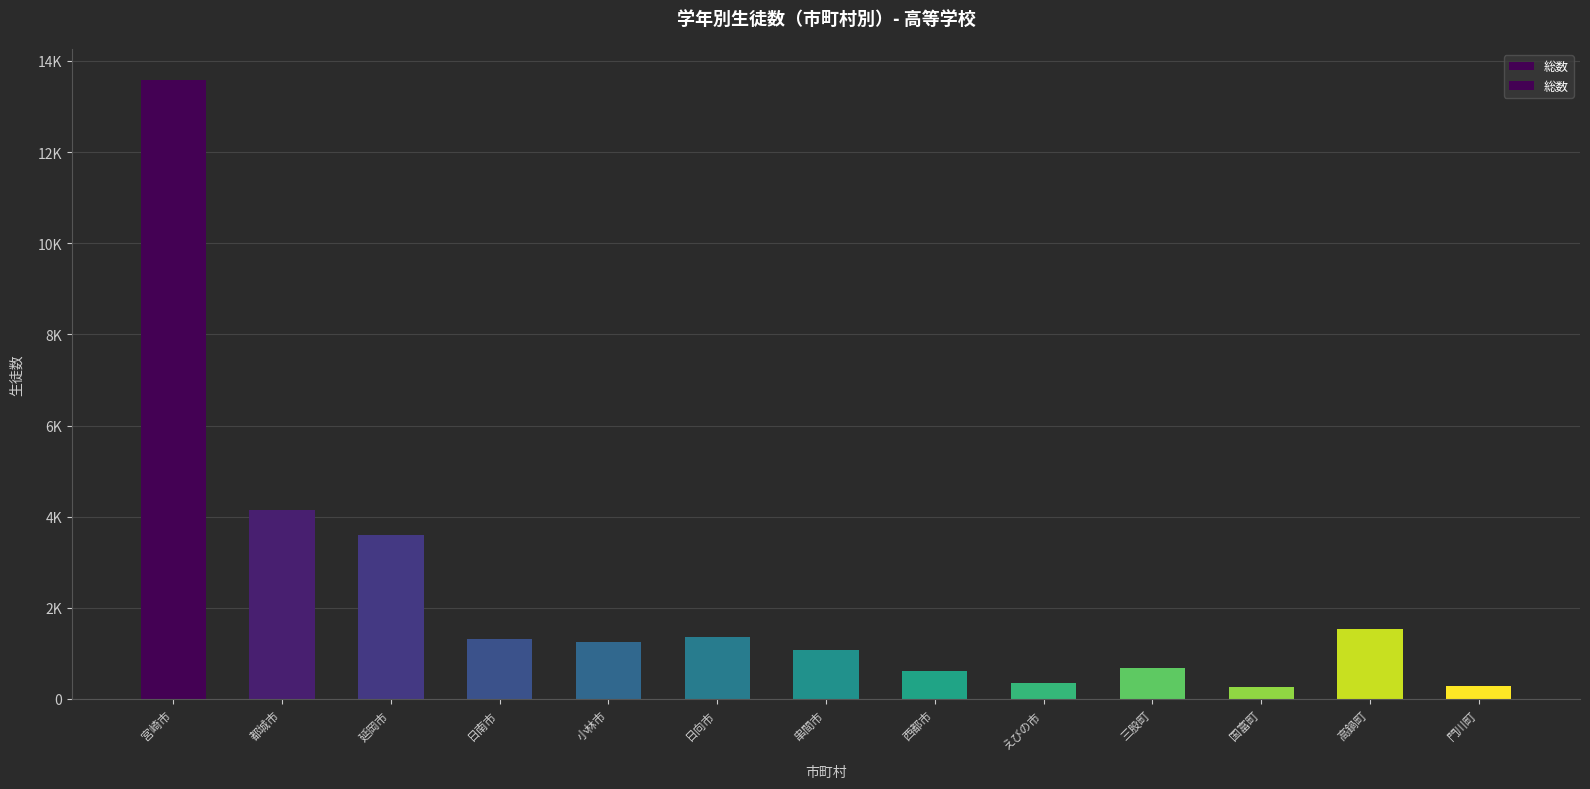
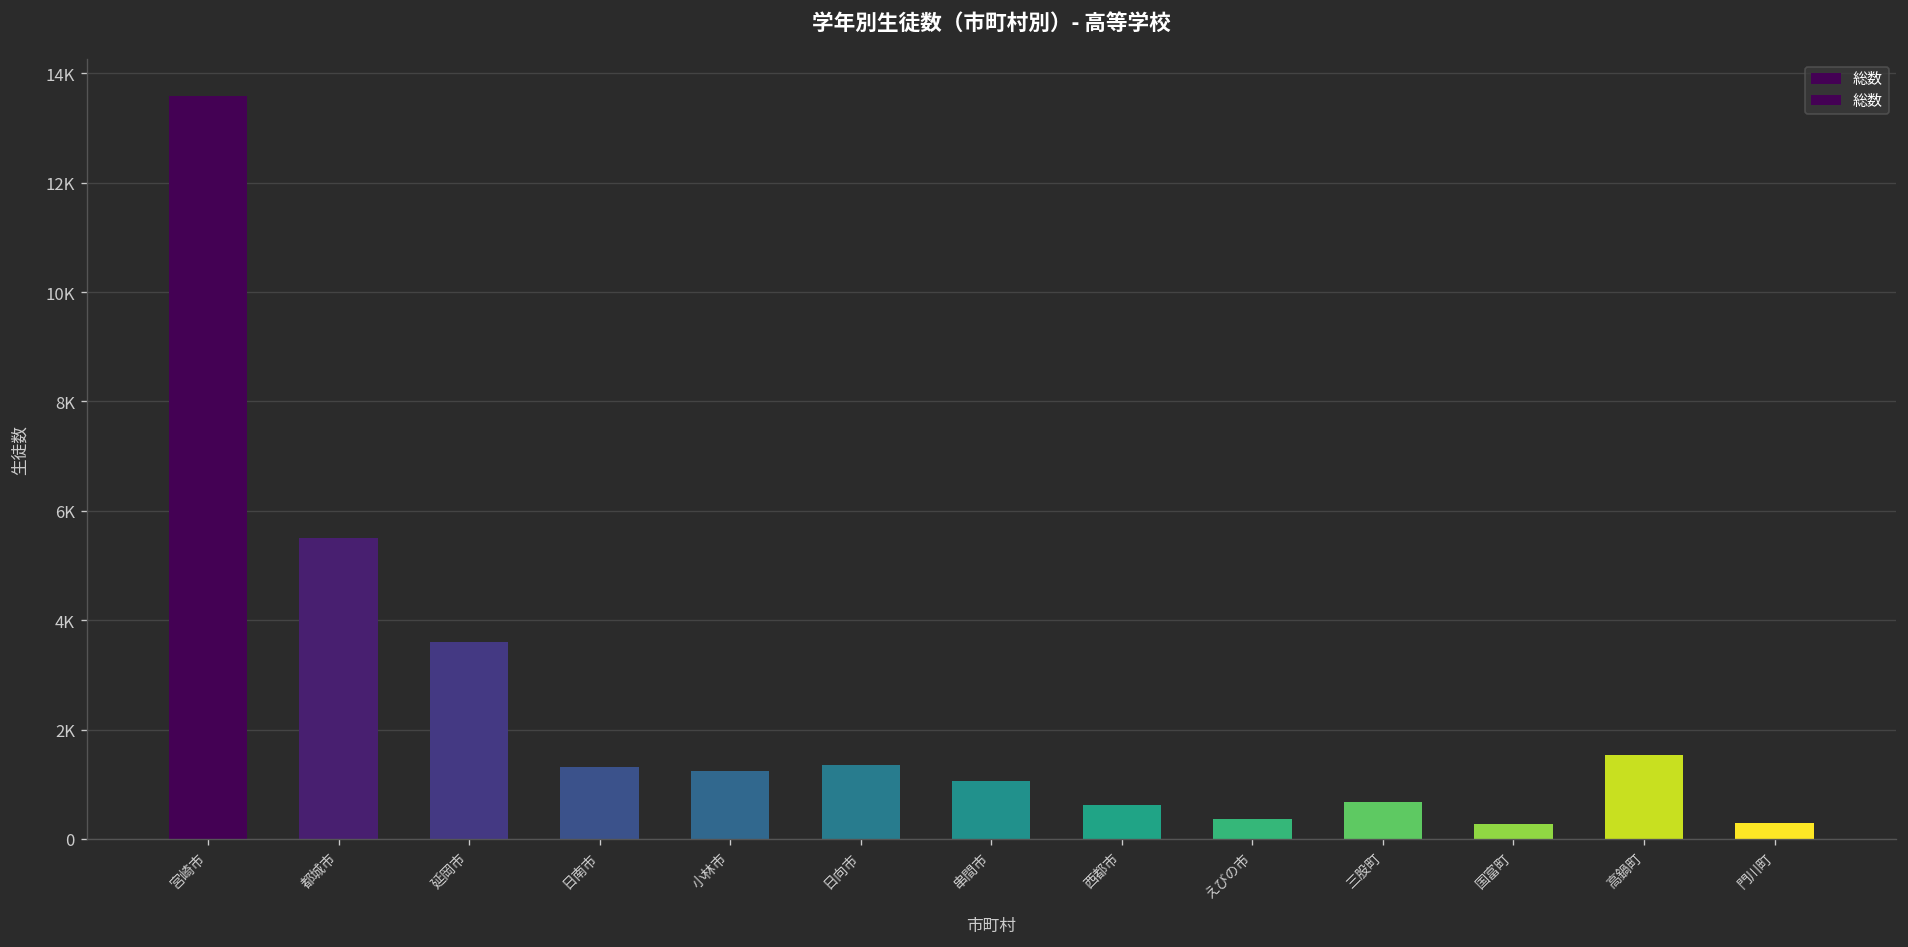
  {
    "宮崎市": 13600,
-   "都城市": 4100,
+   "都城市": 5500,
    "延岡市": 3600,
    "日南市": 1300,
    "小林市": 1300,
    "日向市": 1400,
    "串間市": 1100,
    "西都市": 600,
    "えびの市": 400,
    "三股町": 700,
    "国富町": 300,
    "高鍋町": 1500,
    "門川町": 300
  }
